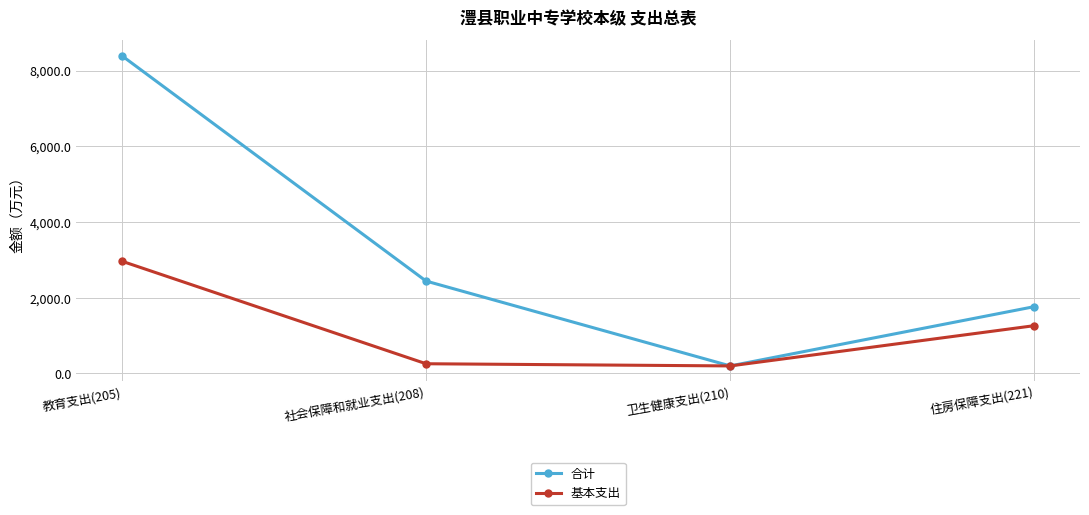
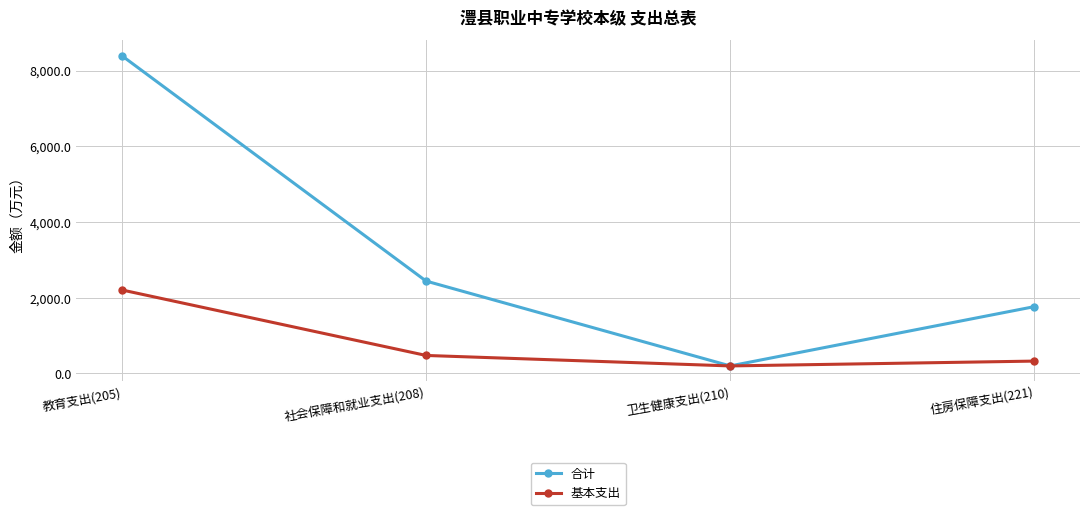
  {
    "合计": {
      "教育支出(205)": "8,400",
      "社会保障和就业支出(208)": "2,400",
      "住房保障支出(221)": "1,800"
    },
    "基本支出": {
-     "教育支出(205)": "3,000",
-     "社会保障和就业支出(208)": "300",
-     "住房保障支出(221)": "1,300"
+     "教育支出(205)": "2,200",
+     "社会保障和就业支出(208)": "500",
+     "住房保障支出(221)": "300"
    }
  }
